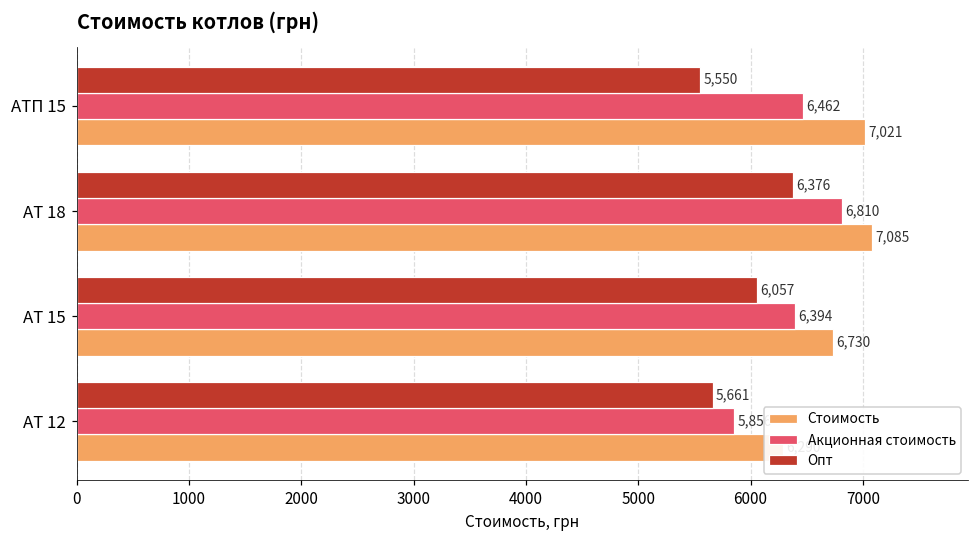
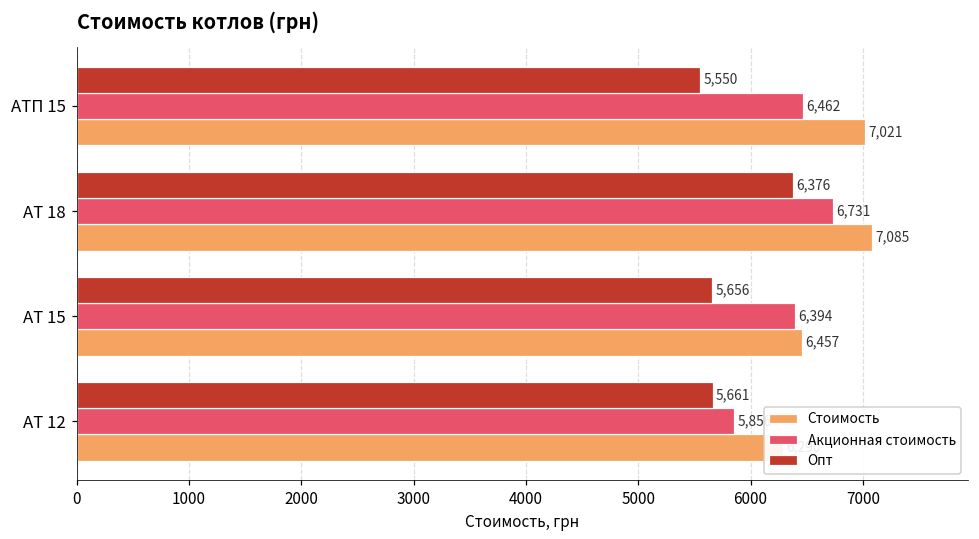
  {
    "Стоимость": {
      "АТП 15": "7,021",
      "АТ 18": "7,085",
-     "АТ 15": "6,730"
+     "АТ 15": "6,457"
    },
    "Акционная стоимость": {
      "АТП 15": "6,462",
-     "АТ 18": "6,810",
+     "АТ 18": "6,731",
      "АТ 15": "6,394"
    },
    "Опт": {
      "АТП 15": "5,550",
      "АТ 18": "6,376",
-     "АТ 15": "6,057",
+     "АТ 15": "5,656",
      "АТ 12": "5,661"
    }
  }
